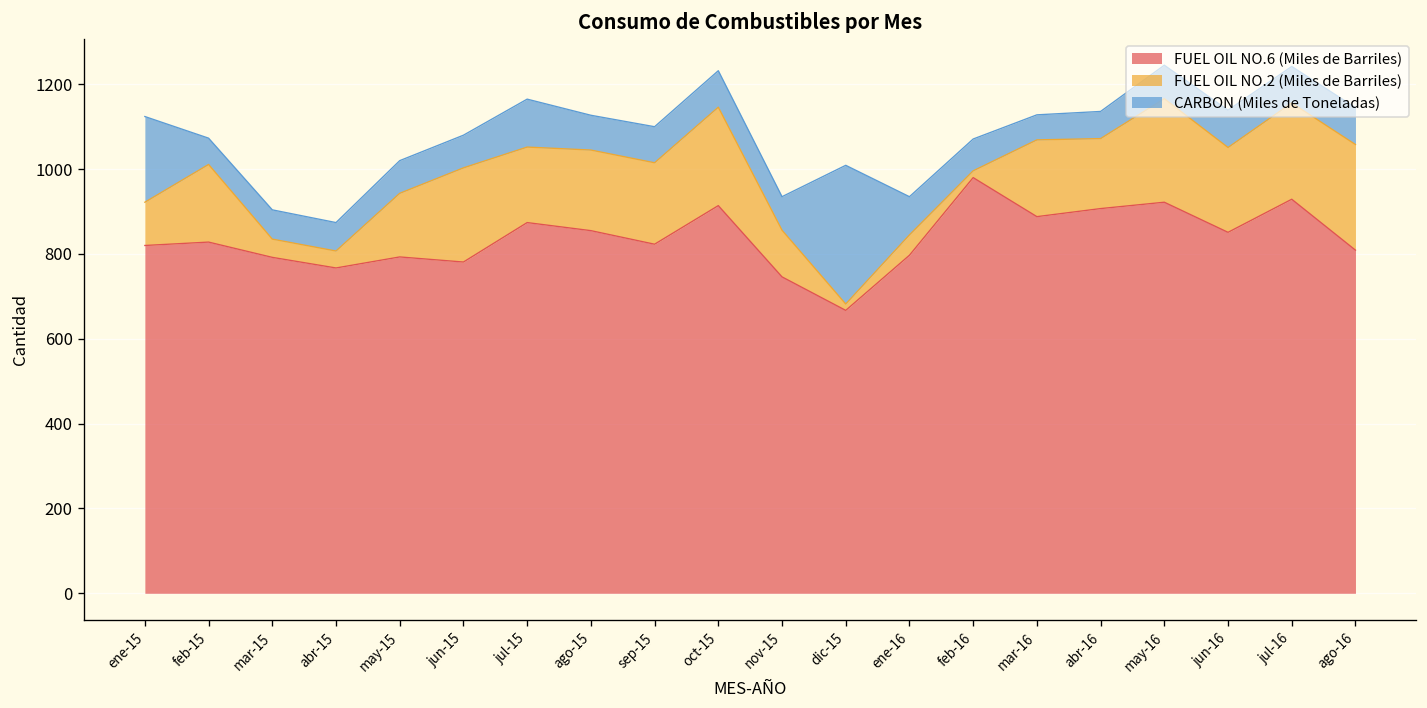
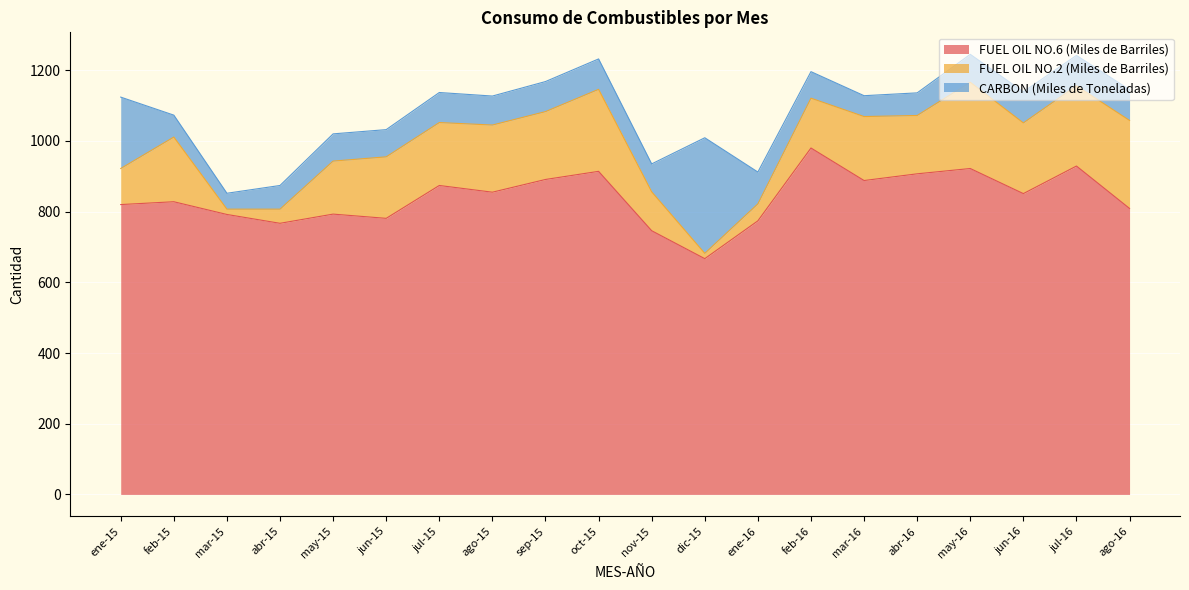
  {
    "FUEL OIL NO.6 (Miles de Barriles)": {
      "ene-15": 820,
      "feb-15": 830,
      "mar-15": 790,
      "abr-15": 770,
      "may-15": 790,
      "jun-15": 780,
      "jul-15": 870,
      "ago-15": 860,
-     "sep-15": 820,
+     "sep-15": 890,
      "oct-15": 910,
      "nov-15": 750,
      "dic-15": 670,
-     "ene-16": 800,
+     "ene-16": 770,
      "feb-16": 980,
      "mar-16": 890,
      "abr-16": 910,
      "may-16": 920,
      "jun-16": 850,
      "jul-16": 930,
      "ago-16": 810
    },
    "FUEL OIL NO.2 (Miles de Barriles)": {
      "ene-15": 100,
      "feb-15": 180,
-     "mar-15": 40,
+     "mar-15": 20,
      "abr-15": 40,
      "may-15": 150,
-     "jun-15": 220,
+     "jun-15": 170,
      "jul-15": 180,
      "ago-15": 190,
      "sep-15": 190,
      "oct-15": 230,
      "nov-15": 110,
      "dic-15": 20,
      "ene-16": 50,
-     "feb-16": 20,
+     "feb-16": 140,
      "mar-16": 180,
      "abr-16": 170,
      "jun-16": 200,
      "ago-16": 250
    },
    "CARBON (Miles de Toneladas)": {
      "ene-15": 200,
      "feb-15": 60,
-     "mar-15": 70,
+     "mar-15": 50,
      "abr-15": 70,
      "may-15": 80,
      "jun-15": 80,
-     "jul-15": 110,
+     "jul-15": 90,
      "ago-15": 80,
      "sep-15": 90,
      "oct-15": 90,
      "nov-15": 80,
      "dic-15": 330,
      "ene-16": 90,
      "feb-16": 80,
      "mar-16": 60,
      "abr-16": 60
    }
  }
